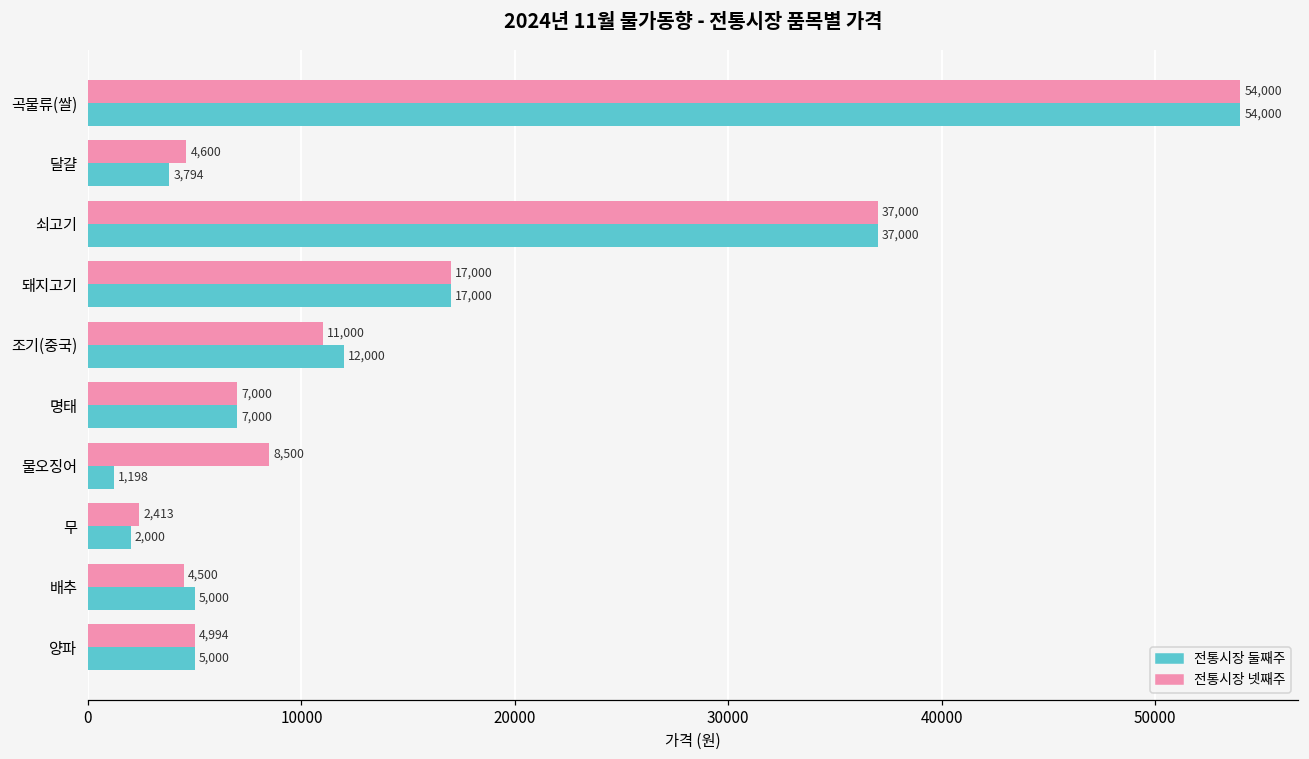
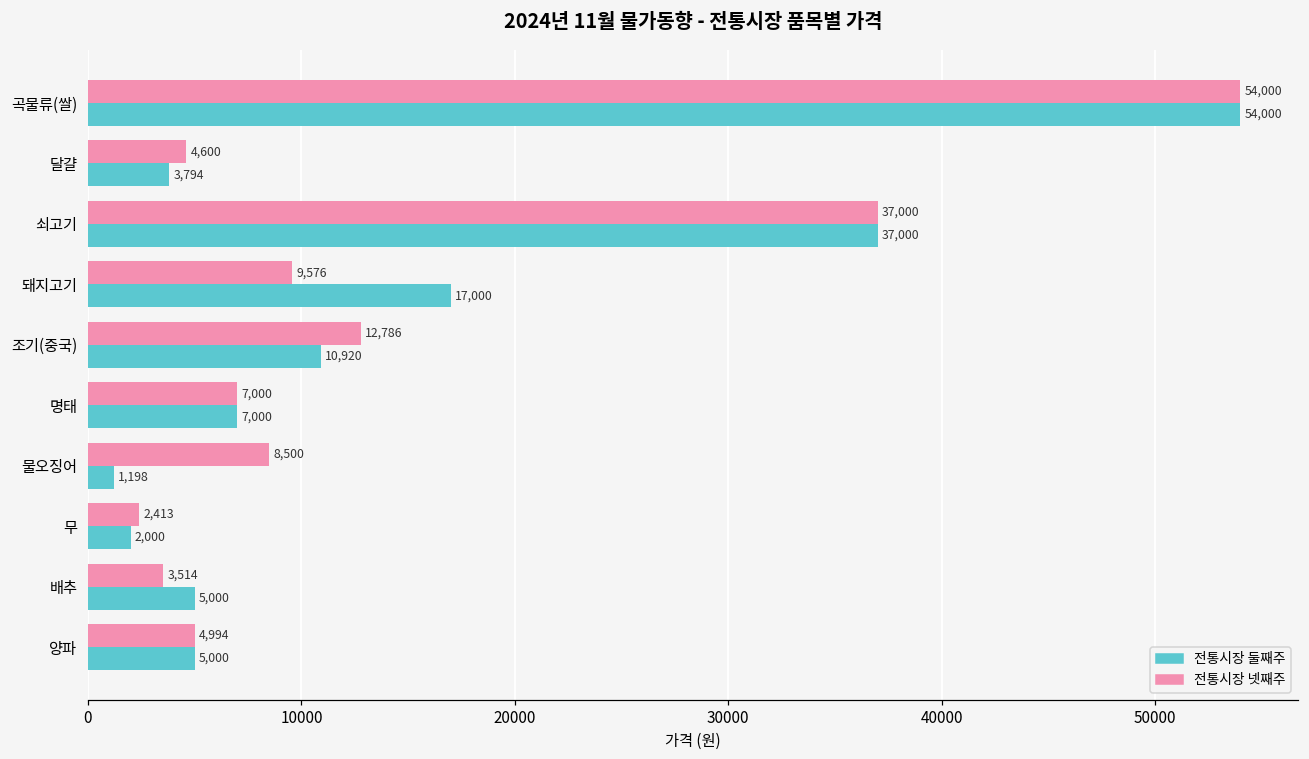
  {
    "전통시장 둘째주": {
      "곡물류(쌀)": "54,000",
      "달걀": "3,794",
      "쇠고기": "37,000",
      "돼지고기": "17,000",
-     "조기(중국)": "12,000",
+     "조기(중국)": "10,920",
      "명태": "7,000",
      "물오징어": "1,198",
      "무": "2,000",
      "배추": "5,000",
      "양파": "5,000"
    },
    "전통시장 넷째주": {
      "곡물류(쌀)": "54,000",
      "달걀": "4,600",
      "쇠고기": "37,000",
-     "돼지고기": "17,000",
-     "조기(중국)": "11,000",
+     "돼지고기": "9,576",
+     "조기(중국)": "12,786",
      "명태": "7,000",
      "물오징어": "8,500",
      "무": "2,413",
-     "배추": "4,500",
+     "배추": "3,514",
      "양파": "4,994"
    }
  }
